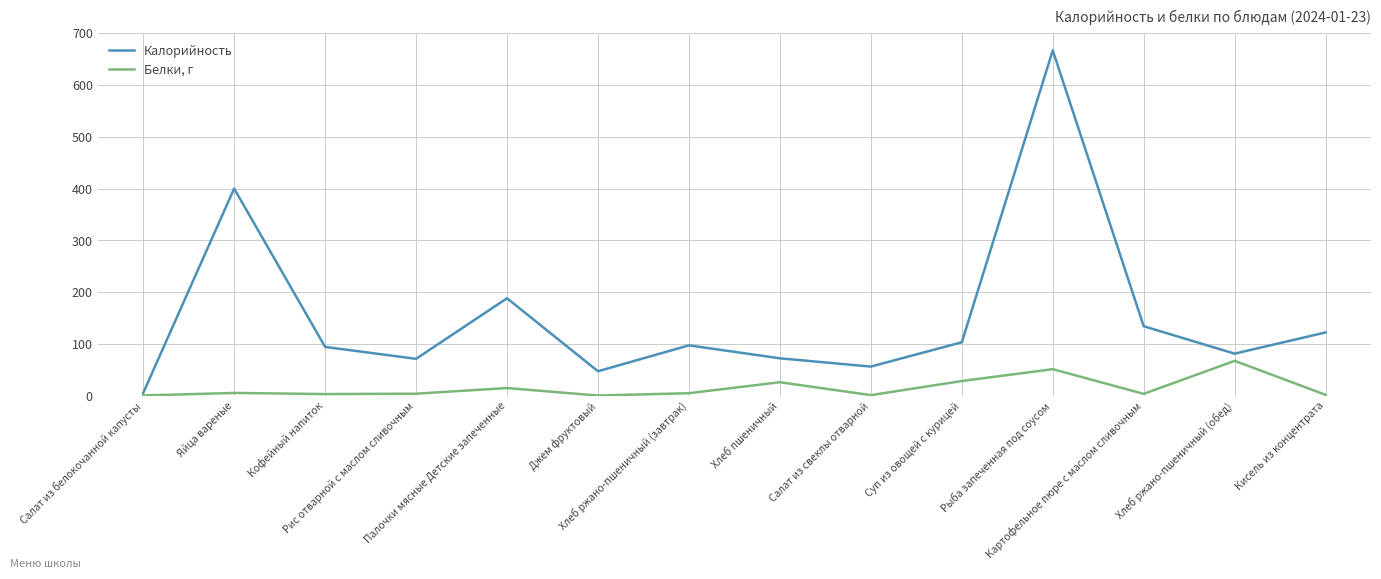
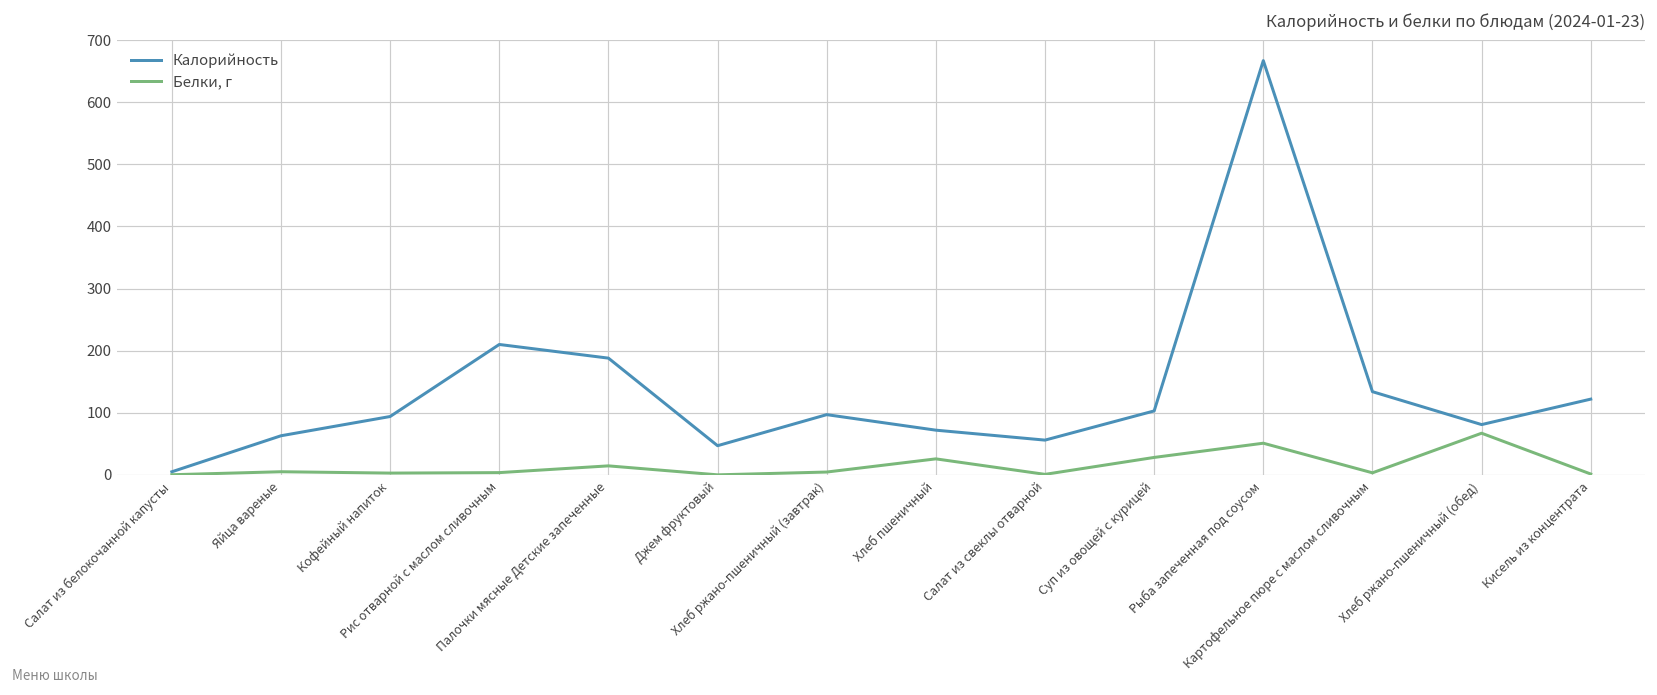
  {
    "Калорийность": {
-     "Яйца вареные": 400,
+     "Яйца вареные": 60,
      "Кофейный напиток": 90,
-     "Рис отварной с маслом сливочным": 70,
+     "Рис отварной с маслом сливочным": 210,
      "Палочки мясные Детские запеченные": 190,
      "Джем фруктовый": 50,
      "Хлеб ржано-пшеничный (завтрак)": 100,
      "Хлеб пшеничный": 70,
      "Салат из свеклы отварной": 60,
      "Суп из овощей с курицей": 100,
      "Рыба запеченная под соусом": 670,
      "Картофельное пюре с маслом сливочным": 130,
      "Хлеб ржано-пшеничный (обед)": 80,
      "Кисель из концентрата": 120
    },
    "Белки, г": {
      "Яйца вареные": 10,
      "Кофейный напиток": 0,
      "Рис отварной с маслом сливочным": 0,
      "Палочки мясные Детские запеченные": 10,
      "Джем фруктовый": 0,
      "Хлеб ржано-пшеничный (завтрак)": 0,
      "Хлеб пшеничный": 30,
      "Салат из свеклы отварной": 0,
      "Суп из овощей с курицей": 30,
      "Рыба запеченная под соусом": 50,
      "Картофельное пюре с маслом сливочным": 0,
      "Хлеб ржано-пшеничный (обед)": 70,
      "Кисель из концентрата": 0
    }
  }
